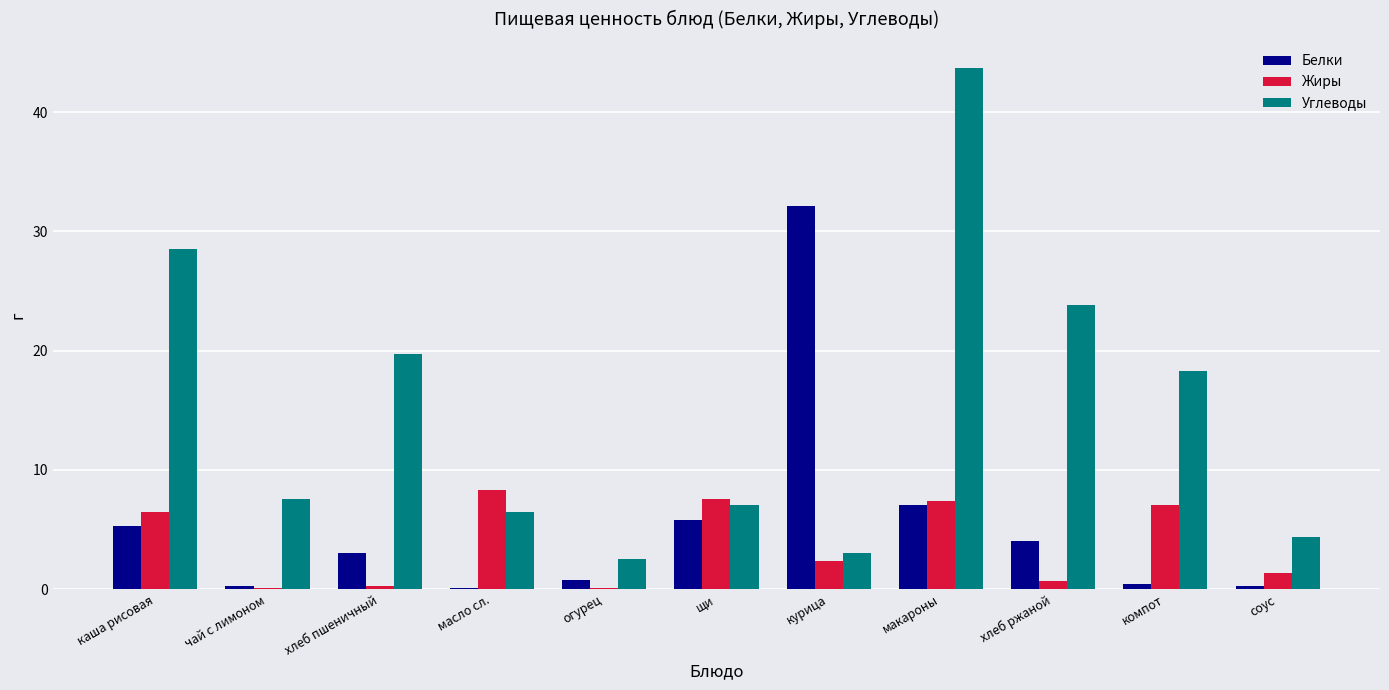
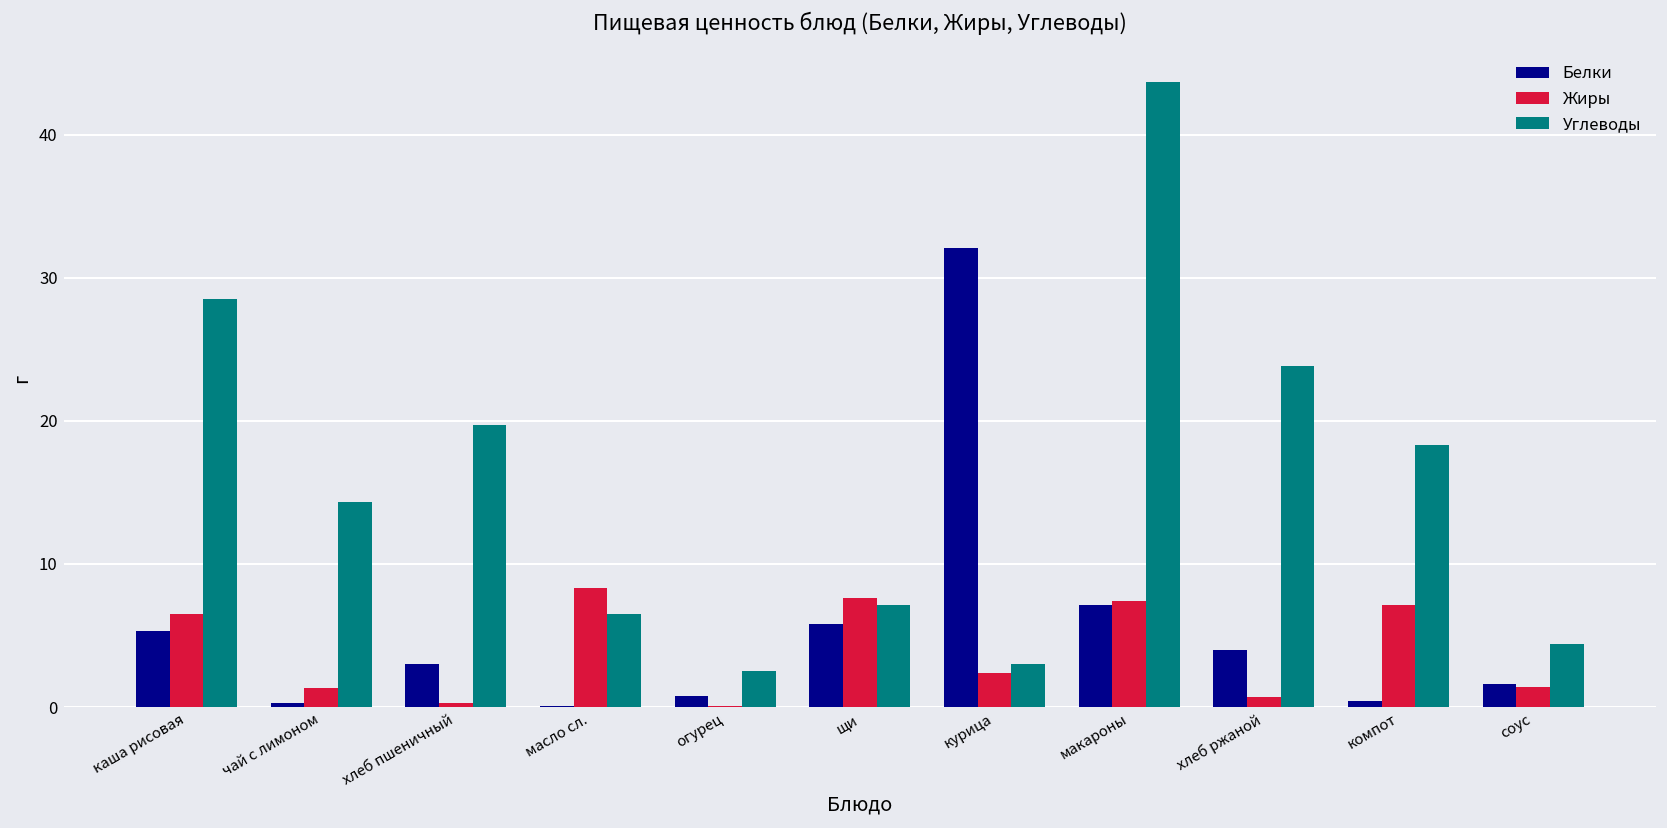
  {
    "Белки": {
      "каша рисовая": 5.3,
      "чай с лимоном": 0.3,
      "хлеб пшеничный": 3.0,
      "огурец": 0.8,
      "щи": 5.8,
      "курица": 32.1,
      "макароны": 7.1,
      "хлеб ржаной": 4.0,
      "компот": 0.4,
-     "соус": 0.3
+     "соус": 1.6
    },
    "Жиры": {
      "каша рисовая": 6.5,
-     "чай с лимоном": 0.1,
+     "чай с лимоном": 1.3,
      "хлеб пшеничный": 0.3,
      "масло сл.": 8.3,
      "щи": 7.6,
      "курица": 2.4,
      "макароны": 7.4,
      "хлеб ржаной": 0.7,
      "компот": 7.1,
      "соус": 1.4
    },
    "Углеводы": {
      "каша рисовая": 28.5,
-     "чай с лимоном": 7.6,
+     "чай с лимоном": 14.3,
      "хлеб пшеничный": 19.7,
      "масло сл.": 6.5,
      "огурец": 2.5,
      "щи": 7.1,
      "курица": 3.0,
      "макароны": 43.7,
      "хлеб ржаной": 23.8,
      "компот": 18.3,
      "соус": 4.4
    }
  }
